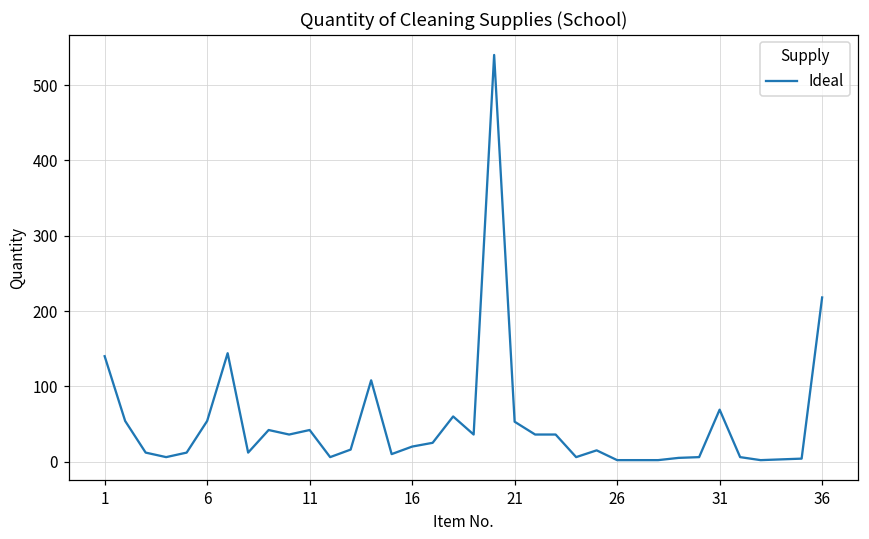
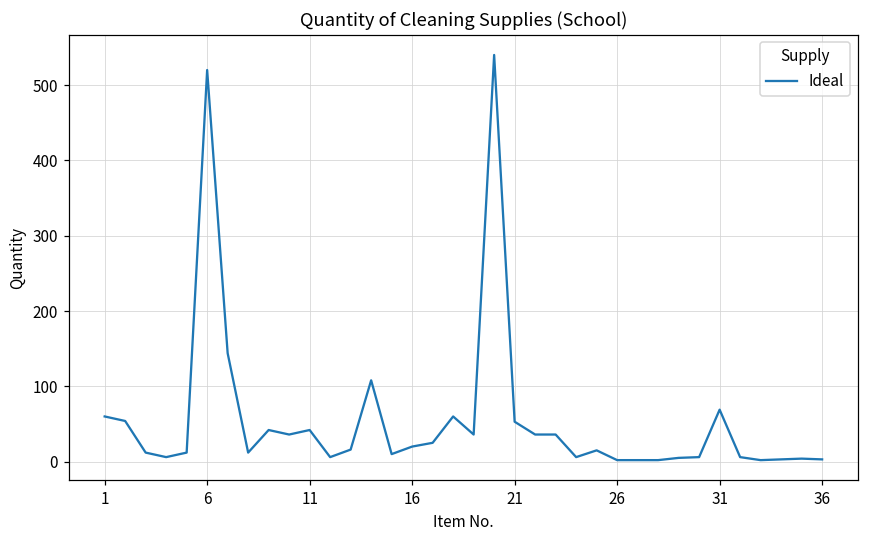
  {
-   "1": 140,
-   "6": 50,
+   "1": 60,
+   "6": 520,
    "11": 40,
    "16": 20,
    "21": 50,
    "26": 0,
    "31": 70,
-   "36": 220
+   "36": 0
  }
